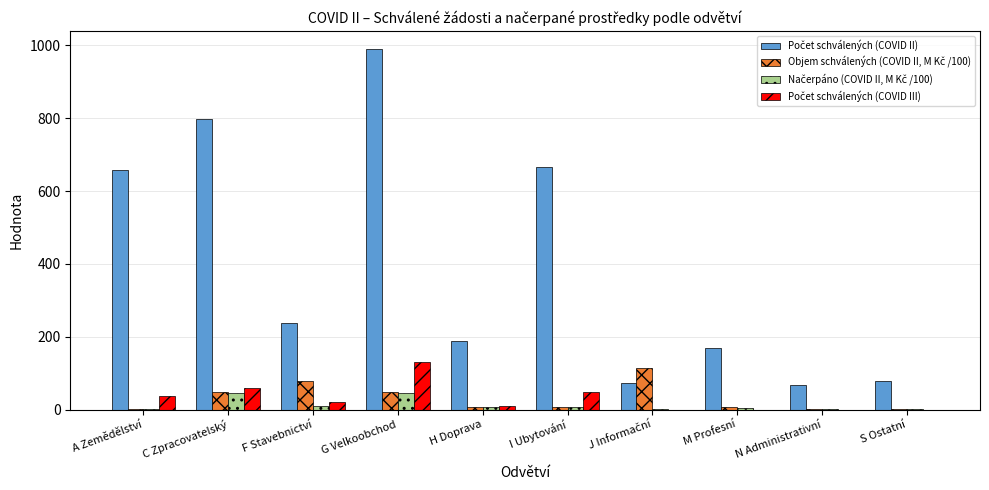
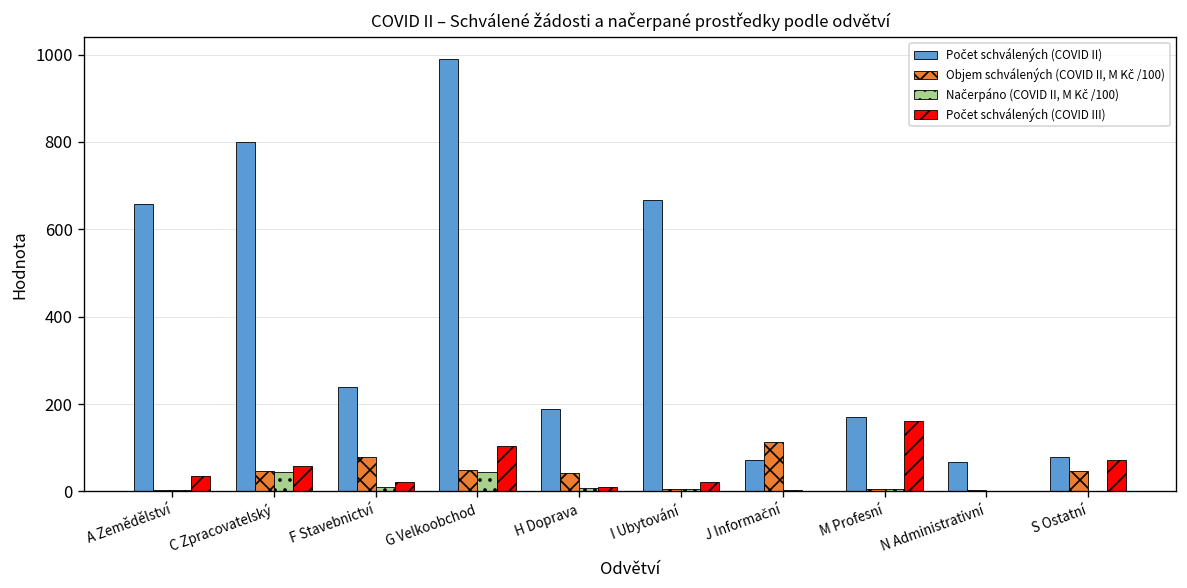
  {
    "Počet schválených (COVID II)": {
      "A Zemědělství": 660,
      "C Zpracovatelský": 800,
      "F Stavebnictví": 240,
      "G Velkoobchod": 990,
      "H Doprava": 190,
      "I Ubytování": 670,
      "J Informační": 70,
      "M Profesní": 170,
      "N Administrativní": 70,
      "S Ostatní": 80
    },
    "Objem schválených (COVID II, M Kč /100)": {
      "C Zpracovatelský": 50,
      "F Stavebnictví": 80,
      "G Velkoobchod": 50,
-     "H Doprava": 10,
+     "H Doprava": 40,
      "J Informační": 110,
-     "S Ostatní": 0
+     "S Ostatní": 50
    },
    "Načerpáno (COVID II, M Kč /100)": {
      "C Zpracovatelský": 40,
      "F Stavebnictví": 10,
      "G Velkoobchod": 40,
      "H Doprava": 10
    },
    "Počet schválených (COVID III)": {
      "A Zemědělství": 40,
      "C Zpracovatelský": 60,
      "F Stavebnictví": 20,
-     "G Velkoobchod": 130,
+     "G Velkoobchod": 100,
      "H Doprava": 10,
-     "I Ubytování": 50,
+     "I Ubytování": 20,
      "J Informační": 0,
-     "M Profesní": 0,
+     "M Profesní": 160,
      "N Administrativní": 0,
-     "S Ostatní": 0
+     "S Ostatní": 70
    }
  }
